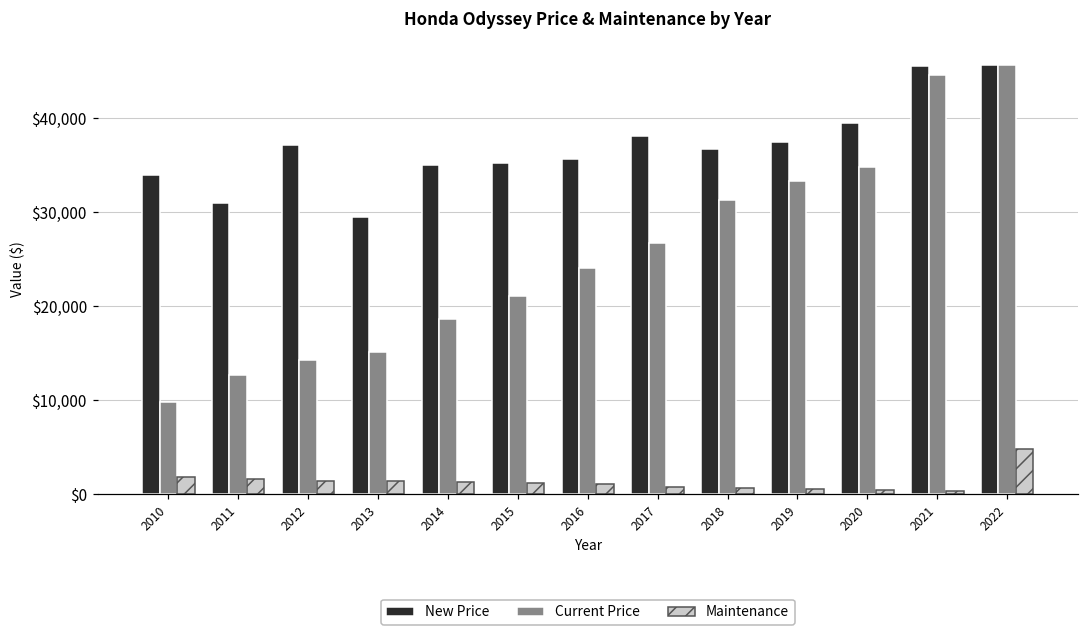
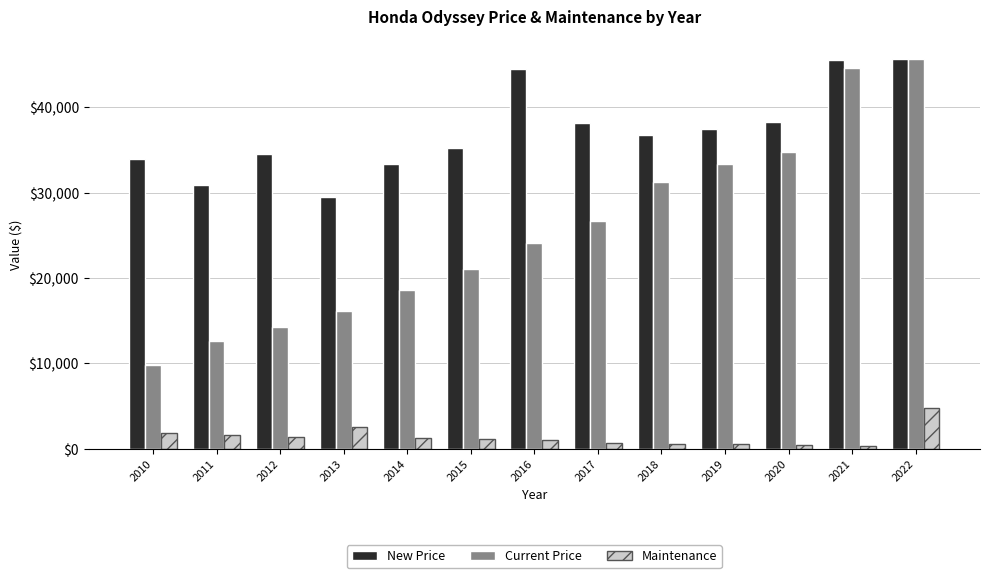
  {
    "New Price": {
      "2010": "$34,000",
      "2011": "$31,000",
-     "2012": "$37,000",
+     "2012": "$35,000",
      "2013": "$29,000",
-     "2014": "$35,000",
+     "2014": "$33,000",
      "2015": "$35,000",
-     "2016": "$36,000",
+     "2016": "$44,000",
      "2017": "$38,000",
      "2018": "$37,000",
      "2019": "$37,000",
-     "2020": "$39,000",
+     "2020": "$38,000",
      "2021": "$46,000",
      "2022": "$46,000"
    },
    "Current Price": {
      "2010": "$10,000",
      "2011": "$13,000",
      "2012": "$14,000",
-     "2013": "$15,000",
+     "2013": "$16,000",
      "2014": "$19,000",
      "2015": "$21,000",
      "2016": "$24,000",
      "2017": "$27,000",
      "2018": "$31,000",
      "2019": "$33,000",
      "2020": "$35,000",
      "2021": "$45,000",
      "2022": "$46,000"
    },
    "Maintenance": {
      "2010": "$2,000",
      "2011": "$2,000",
      "2012": "$1,000",
-     "2013": "$1,000",
+     "2013": "$3,000",
      "2014": "$1,000",
      "2015": "$1,000",
      "2016": "$1,000",
      "2017": "$1,000",
      "2018": "$1,000",
      "2019": "$0",
      "2020": "$0",
      "2021": "$0",
      "2022": "$5,000"
    }
  }
